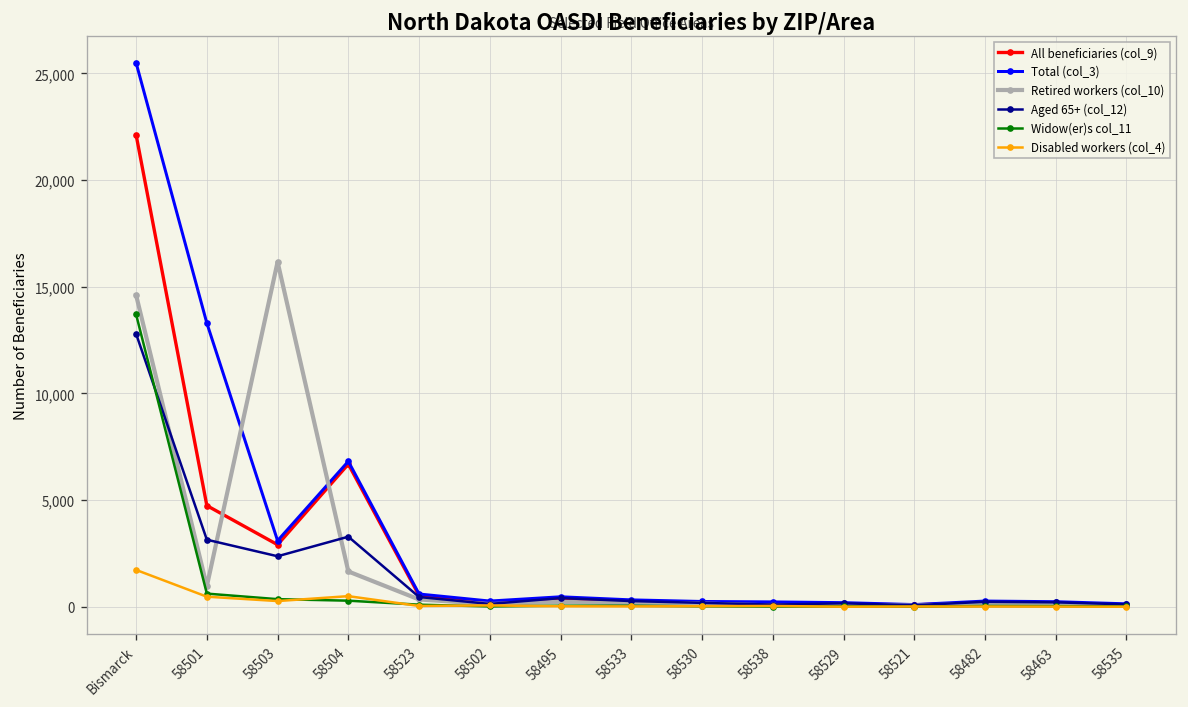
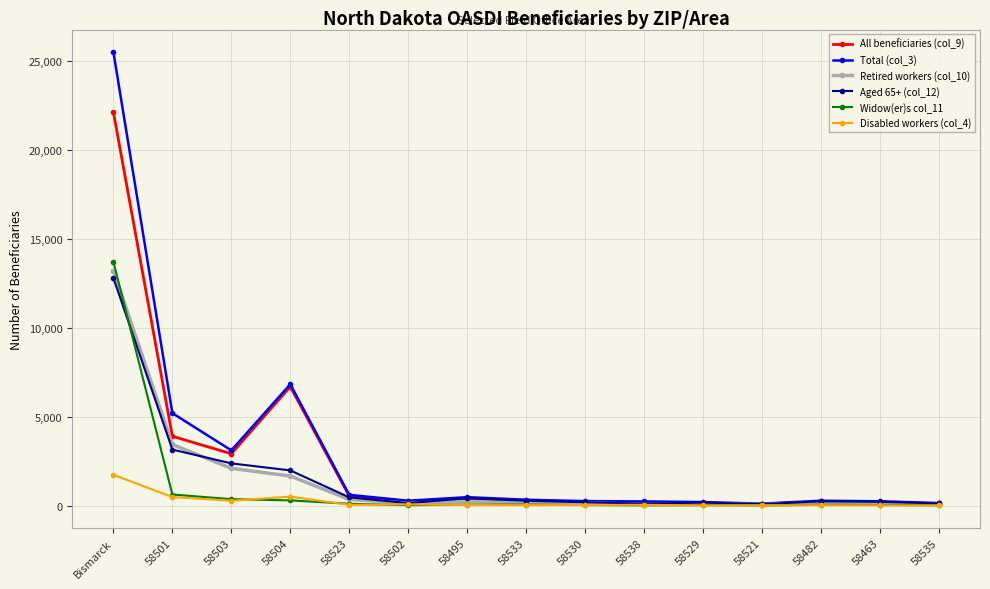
  {
    "All beneficiaries (col_9)": {
      "Bismarck": "22,100",
-     "58501": "4,700",
+     "58501": "3,900",
      "58503": "2,900"
    },
    "Total (col_3)": {
      "Bismarck": "25,500",
-     "58501": "13,300",
+     "58501": "5,200",
      "58503": "3,100"
    },
    "Retired workers (col_10)": {
-     "Bismarck": "14,600",
-     "58501": "1,000",
-     "58503": "16,200",
+     "Bismarck": "13,200",
+     "58501": "3,400",
+     "58503": "2,100",
      "58504": "1,700"
    },
    "Aged 65+ (col_12)": {
      "Bismarck": "12,800",
      "58501": "3,100",
      "58503": "2,400",
-     "58504": "3,300"
+     "58504": "2,000"
    },
    "Widow(er)s col_11": {
      "Bismarck": "13,700",
      "58501": "600",
      "58504": "300"
    },
    "Disabled workers (col_4)": {
      "Bismarck": "1,700",
      "58501": "500",
      "58504": "500"
    }
  }
